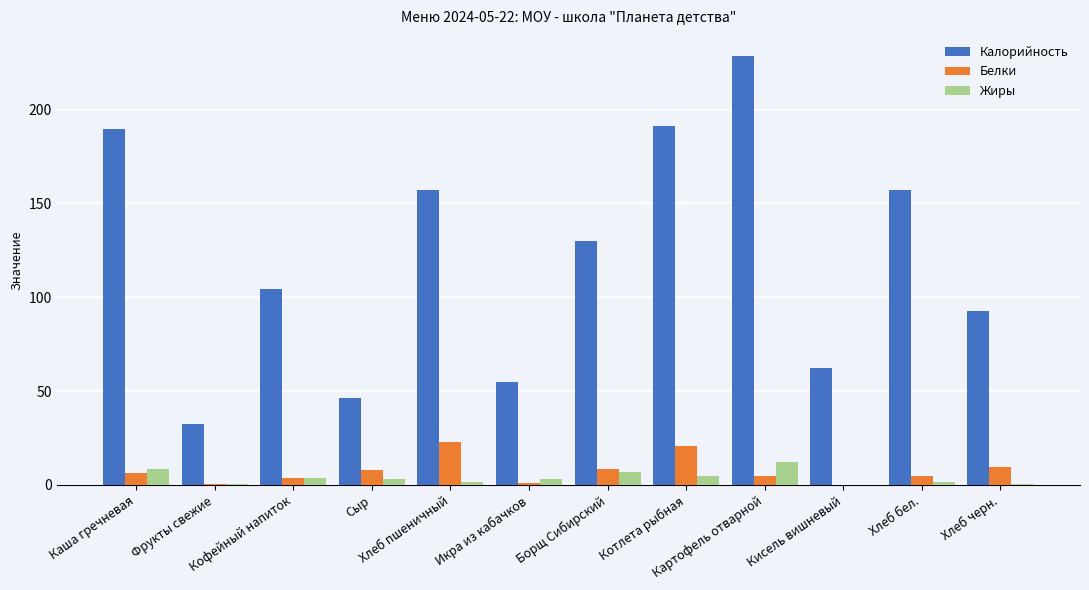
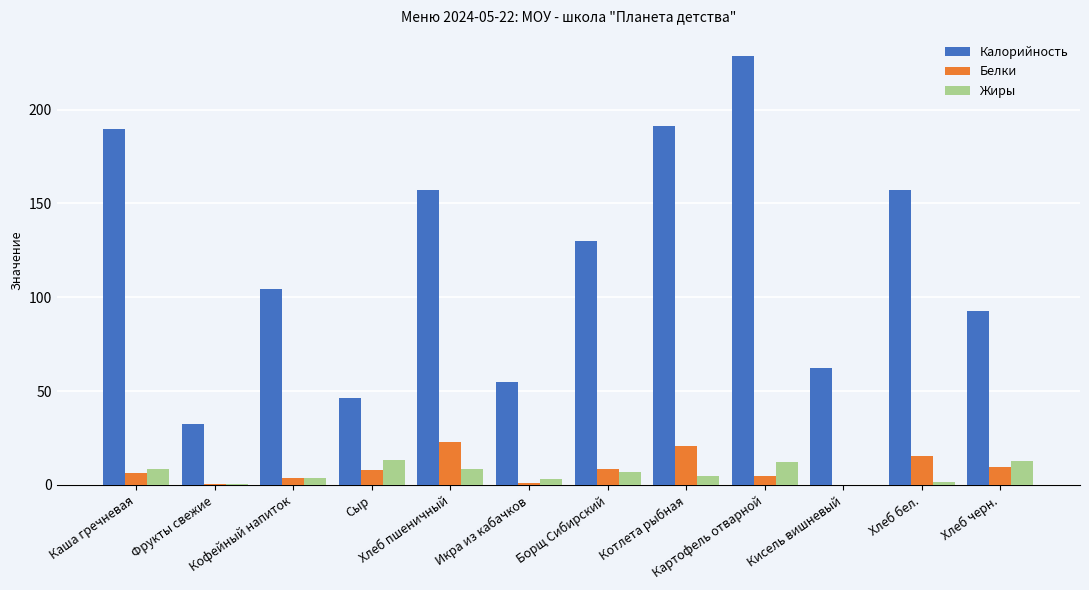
  {
    "Калорийность": {
      "Каша гречневая": 190,
      "Фрукты свежие": 33,
      "Кофейный напиток": 105,
      "Сыр": 46,
      "Хлеб пшеничный": 157,
      "Икра из кабачков": 55,
      "Борщ Сибирский": 130,
      "Котлета рыбная": 191,
      "Картофель отварной": 228,
      "Кисель вишневый": 62,
      "Хлеб бел.": 157,
      "Хлеб черн.": 93
    },
    "Белки": {
      "Каша гречневая": 6,
      "Кофейный напиток": 4,
      "Сыр": 8,
      "Хлеб пшеничный": 23,
      "Борщ Сибирский": 8,
      "Котлета рыбная": 21,
      "Картофель отварной": 5,
-     "Хлеб бел.": 5,
+     "Хлеб бел.": 15,
      "Хлеб черн.": 10
    },
    "Жиры": {
      "Каша гречневая": 9,
      "Кофейный напиток": 4,
-     "Сыр": 3,
-     "Хлеб пшеничный": 2,
+     "Сыр": 13,
+     "Хлеб пшеничный": 9,
      "Икра из кабачков": 3,
      "Борщ Сибирский": 7,
      "Котлета рыбная": 5,
      "Картофель отварной": 12,
      "Хлеб бел.": 2,
-     "Хлеб черн.": 0
+     "Хлеб черн.": 13
    }
  }
